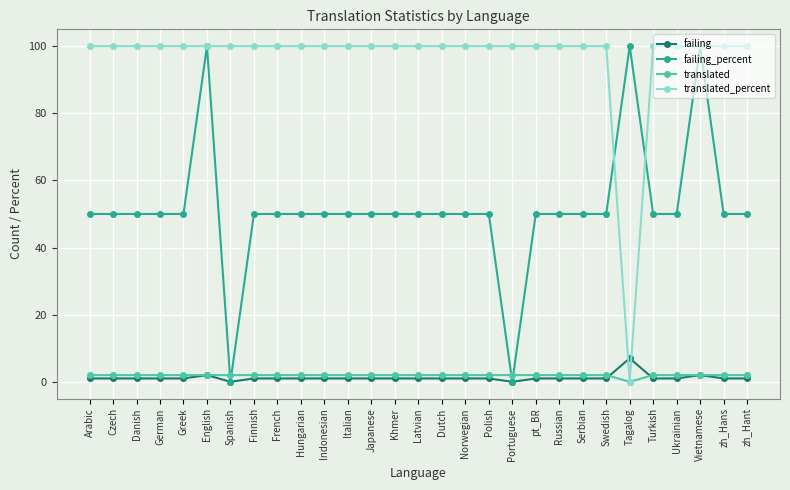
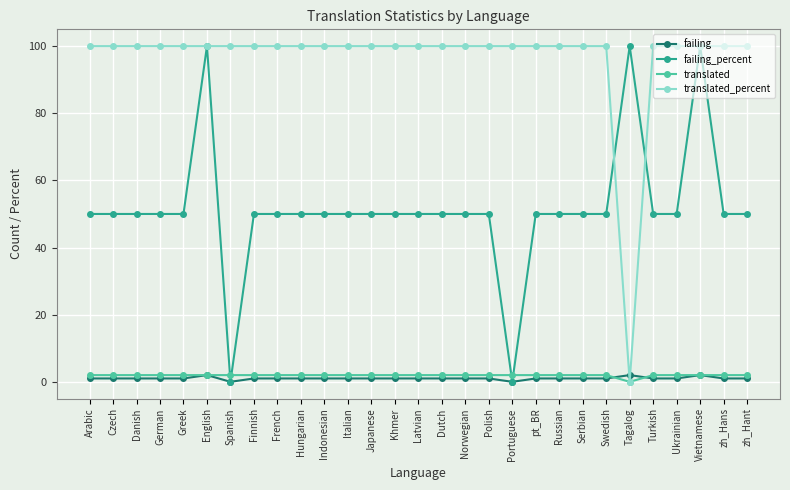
  {
    "failing": {
      "Arabic": 1,
      "Czech": 1,
      "Danish": 1,
      "German": 1,
      "Greek": 1,
      "Finnish": 1,
      "French": 1,
      "Hungarian": 1,
      "Indonesian": 1,
      "Italian": 1,
      "Japanese": 1,
      "Khmer": 1,
      "Latvian": 1,
      "Dutch": 1,
      "Norwegian": 1,
      "Polish": 1,
      "pt_BR": 1,
      "Russian": 1,
      "Serbian": 1,
      "Swedish": 1,
-     "Tagalog": 7,
+     "Tagalog": 2,
      "Turkish": 1,
      "Ukrainian": 1,
      "zh_Hans": 1,
      "zh_Hant": 1
    },
    "translated_percent": {
      "Arabic": 100,
      "Czech": 100,
      "Danish": 100,
      "German": 100,
      "Greek": 100,
      "Spanish": 100,
      "Finnish": 100,
      "French": 100,
      "Hungarian": 100,
      "Indonesian": 100,
      "Italian": 100,
      "Japanese": 100,
      "Khmer": 100,
      "Latvian": 100,
      "Dutch": 100,
      "Norwegian": 100,
      "Polish": 100,
      "Portuguese": 100,
      "pt_BR": 100,
      "Russian": 100,
      "Serbian": 100,
      "Swedish": 100
    }
  }
